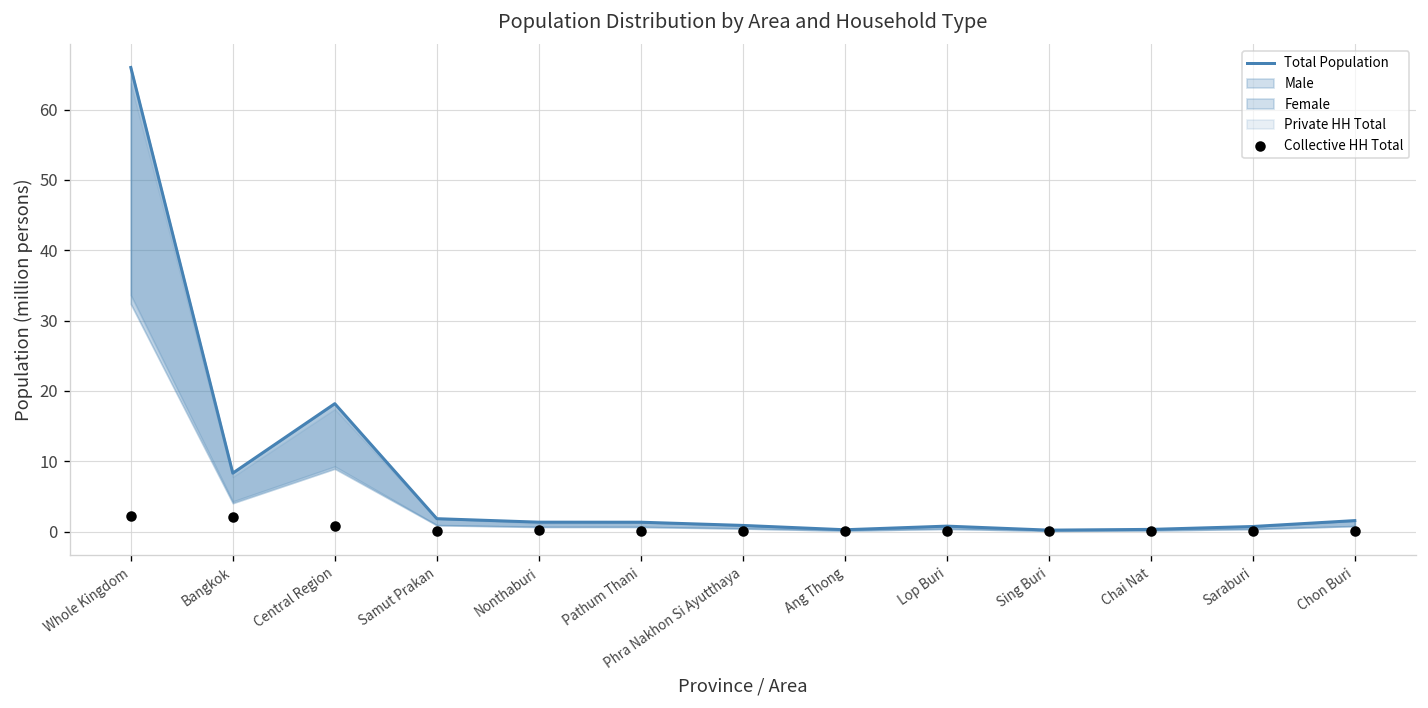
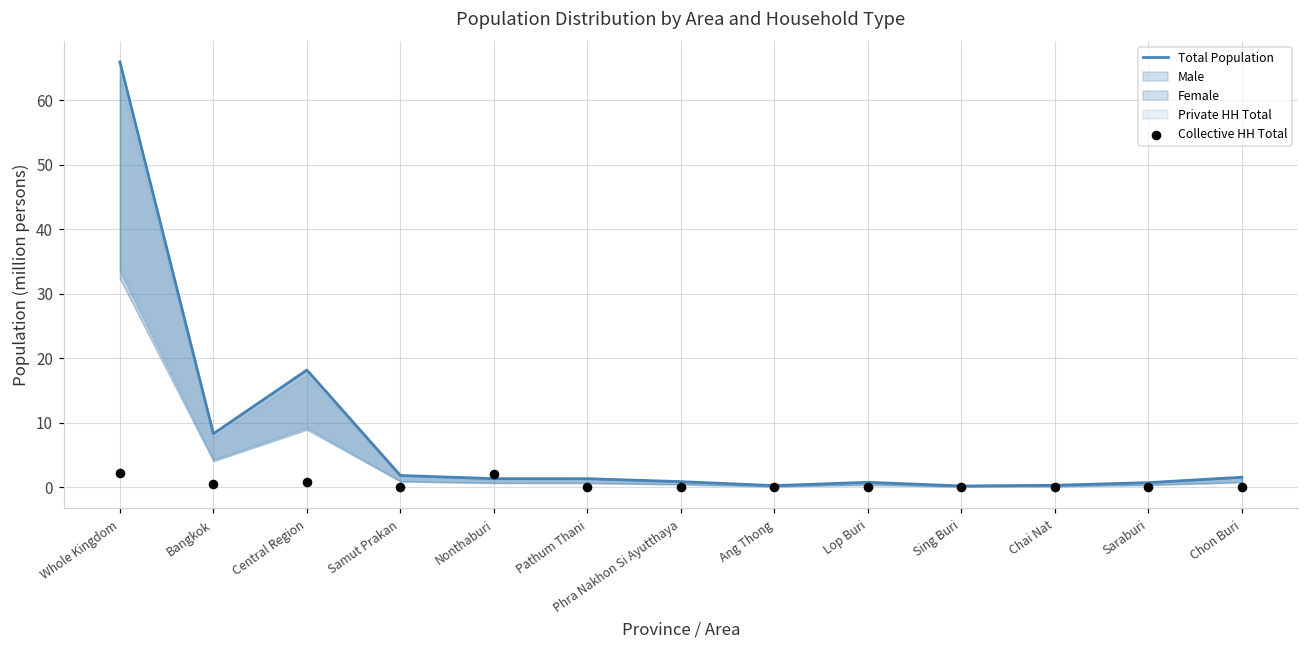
  {
    "Collective HH Total": {
-     "Bangkok": 2,
-     "Nonthaburi": 0
+     "Bangkok": 1,
+     "Nonthaburi": 2
    }
  }
